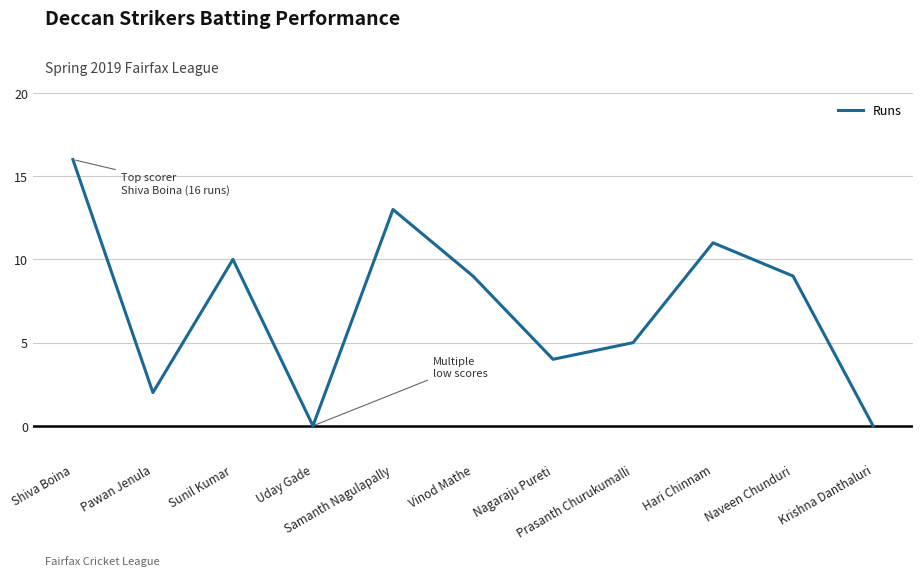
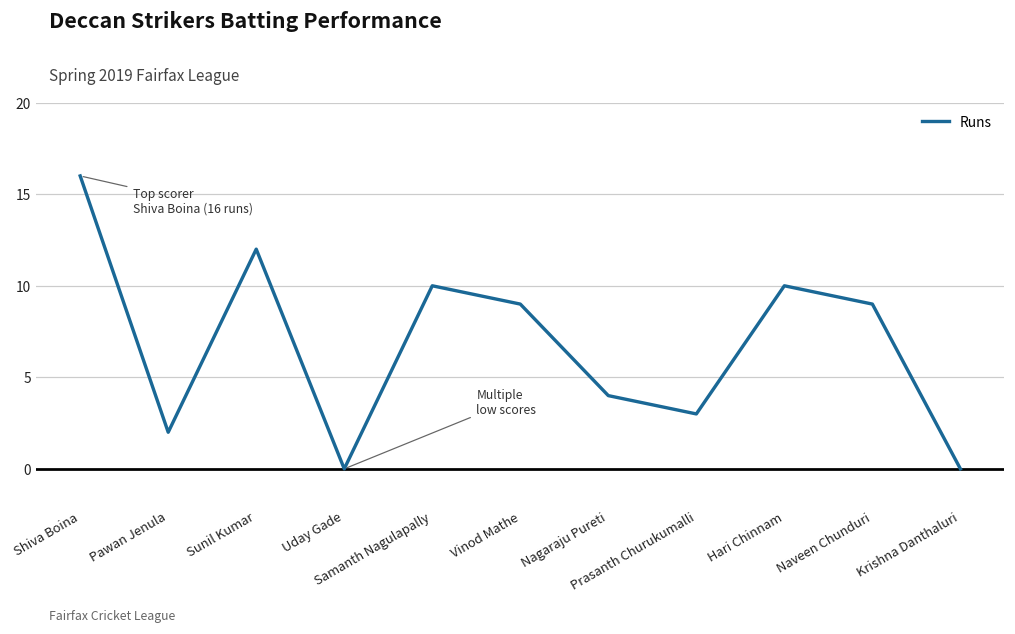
  {
    "Pawan Jenula": 2,
-   "Sunil Kumar": 10,
+   "Sunil Kumar": 12,
    "Uday Gade": 0,
-   "Samanth Nagulapally": 13,
+   "Samanth Nagulapally": 10,
    "Vinod Mathe": 9,
    "Nagaraju Pureti": 4,
-   "Prasanth Churukumalli": 5,
-   "Hari Chinnam": 11,
+   "Prasanth Churukumalli": 3,
+   "Hari Chinnam": 10,
    "Naveen Chunduri": 9,
    "Krishna Danthaluri": 0
  }
